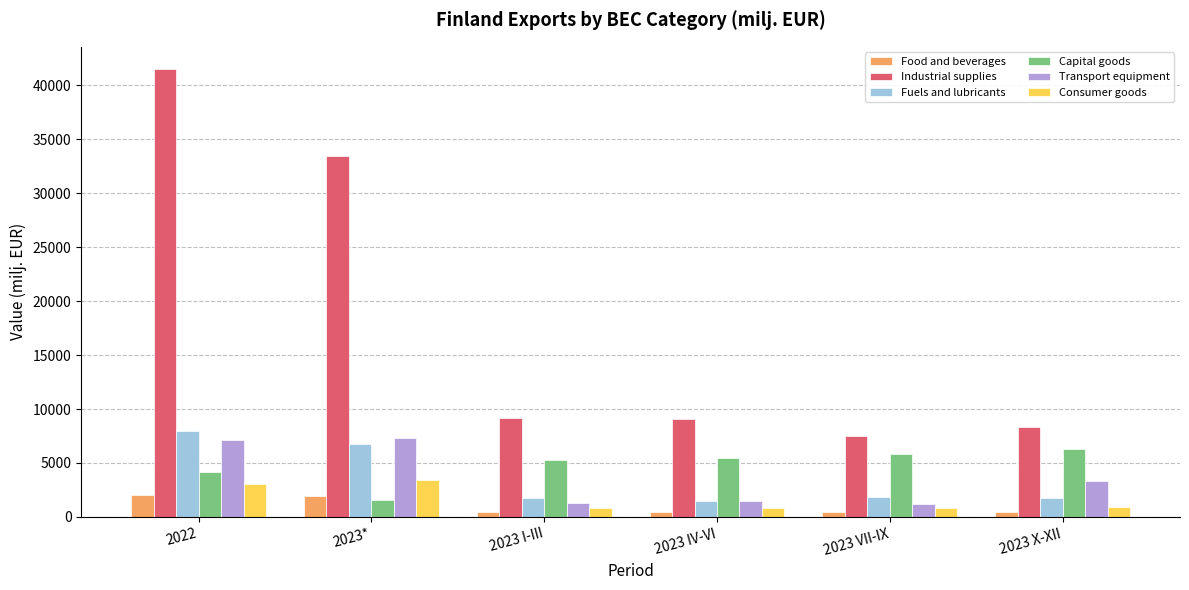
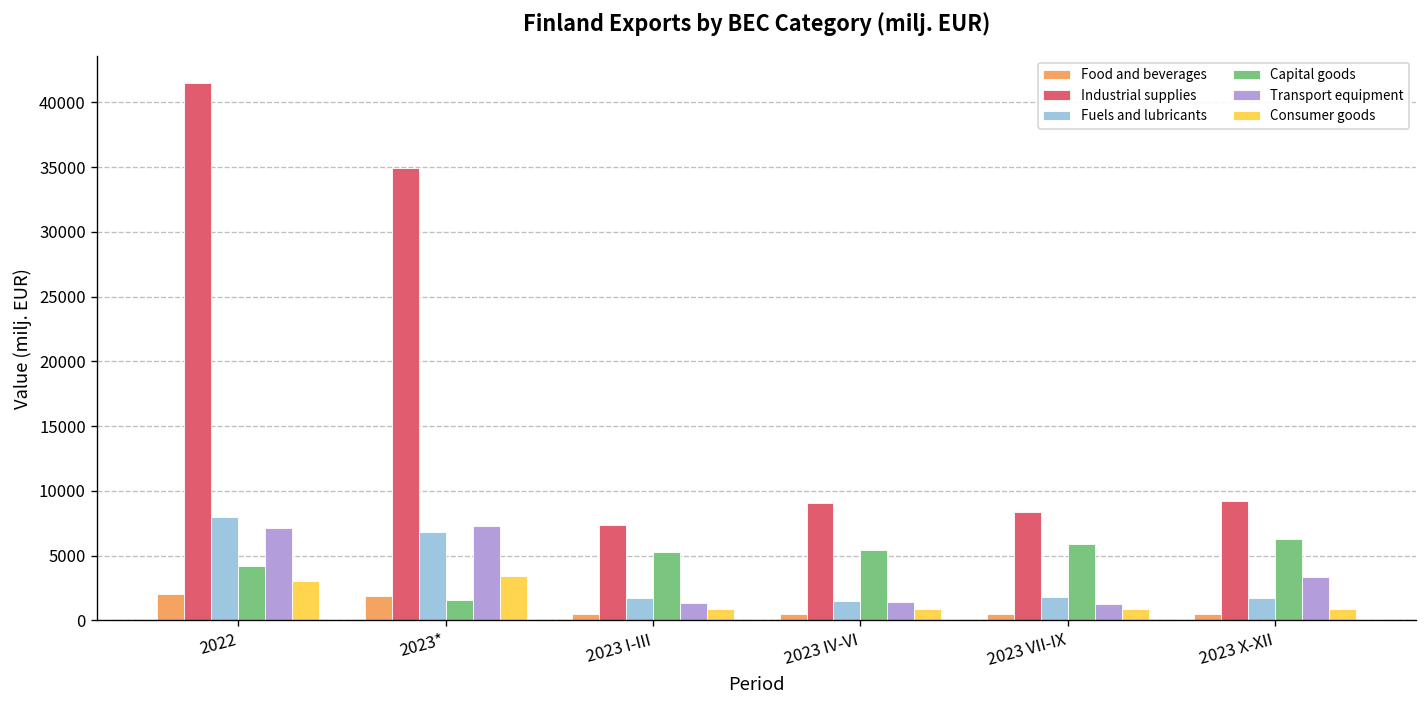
  {
    "Industrial supplies": {
      "2022": 41500,
-     "2023*": 33400,
-     "2023 I-III": 9200,
+     "2023*": 34900,
+     "2023 I-III": 7400,
      "2023 IV-VI": 9100,
-     "2023 VII-IX": 7500,
-     "2023 X-XII": 8300
+     "2023 VII-IX": 8300,
+     "2023 X-XII": 9200
    },
    "Capital goods": {
      "2022": 4200,
      "2023*": 1600,
      "2023 I-III": 5300,
      "2023 IV-VI": 5400,
      "2023 VII-IX": 5900,
      "2023 X-XII": 6300
    }
  }
